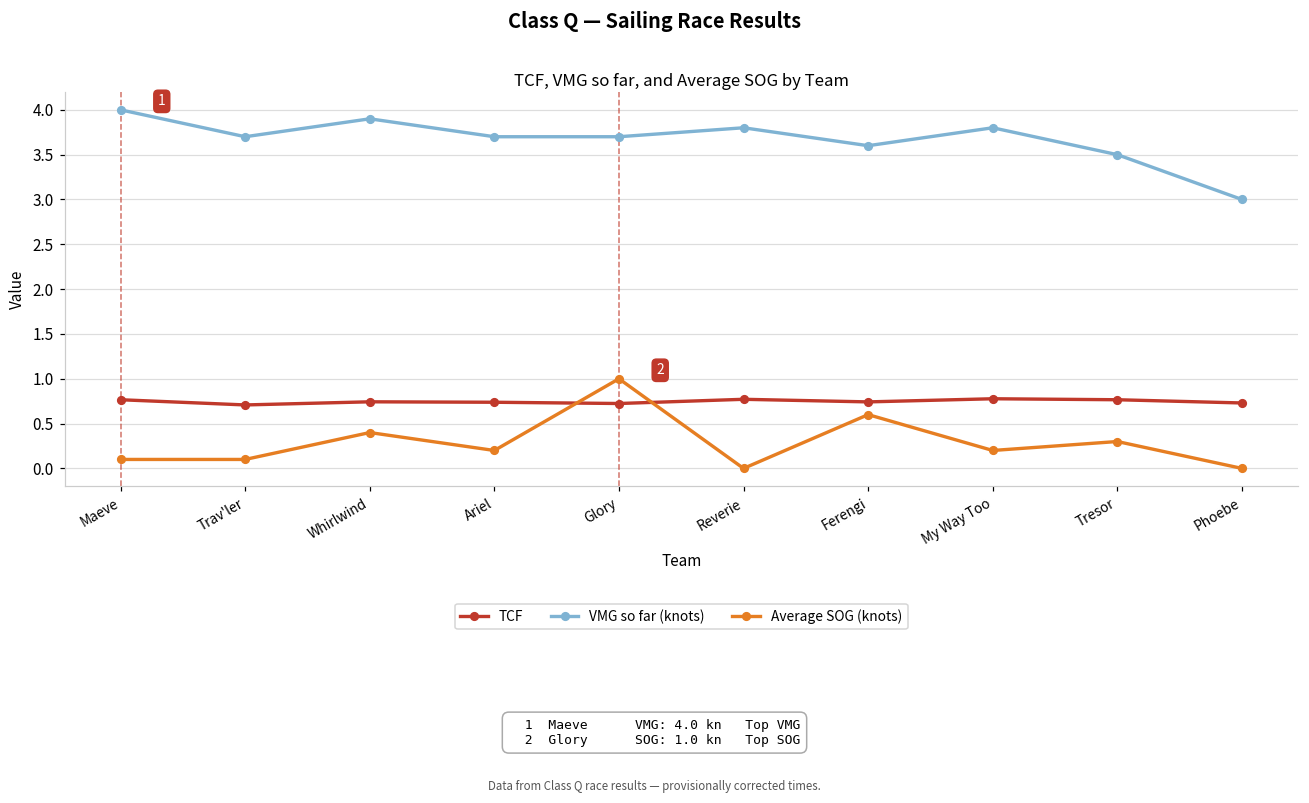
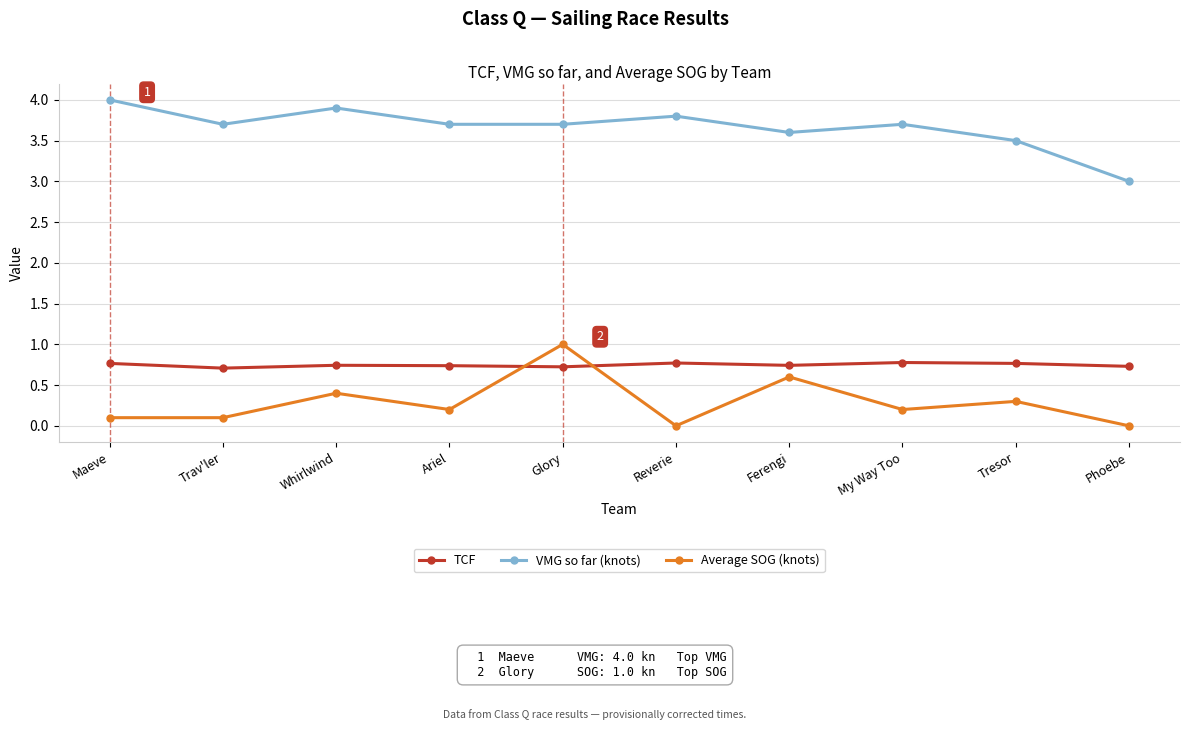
  {
    "TCF": {
      "Maeve": 0.8,
      "Trav'ler": 0.7,
      "Whirlwind": 0.7,
      "Ariel": 0.7,
      "Glory": 0.7,
      "Reverie": 0.8,
      "Ferengi": 0.7,
      "My Way Too": 0.8,
      "Tresor": 0.8,
      "Phoebe": 0.7
    },
    "VMG so far (knots)": {
      "Maeve": 4.0,
      "Trav'ler": 3.7,
      "Whirlwind": 3.9,
      "Ariel": 3.7,
      "Glory": 3.7,
      "Reverie": 3.8,
      "Ferengi": 3.6,
-     "My Way Too": 3.8,
+     "My Way Too": 3.7,
      "Tresor": 3.5,
      "Phoebe": 3.0
    },
    "Average SOG (knots)": {
      "Maeve": 0.1,
      "Trav'ler": 0.1,
      "Whirlwind": 0.4,
      "Ariel": 0.2,
      "Glory": 1.0,
      "Reverie": 0.0,
      "Ferengi": 0.6,
      "My Way Too": 0.2,
      "Tresor": 0.3,
      "Phoebe": 0.0
    }
  }
